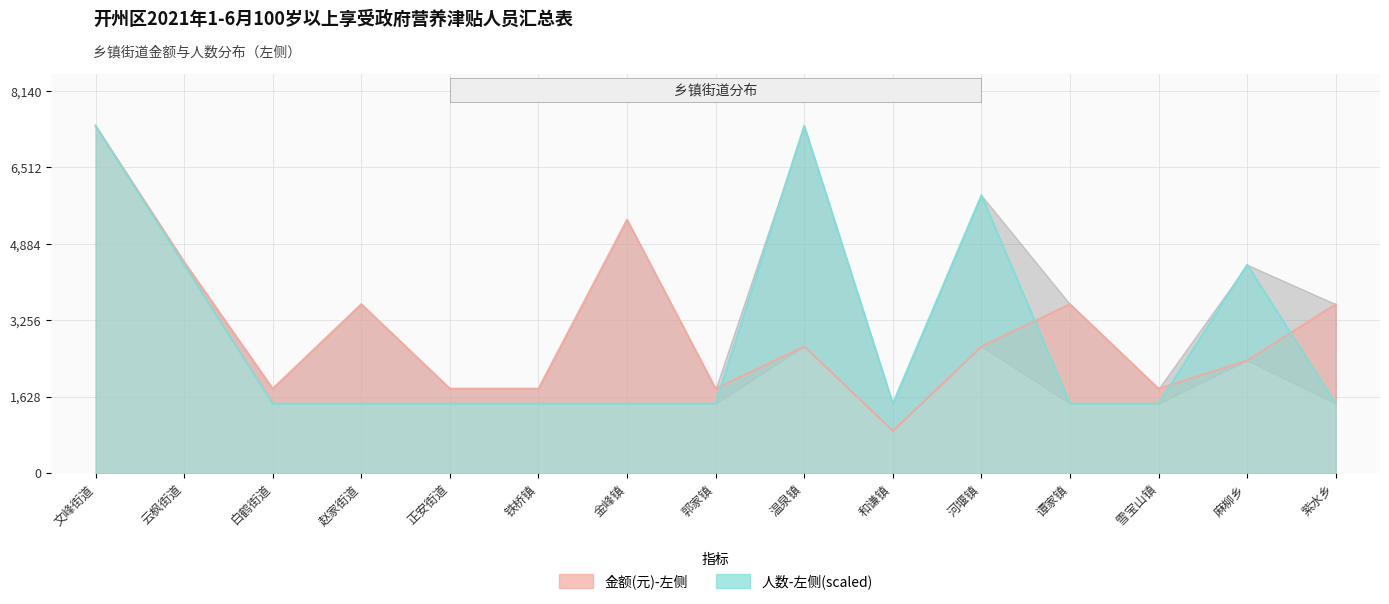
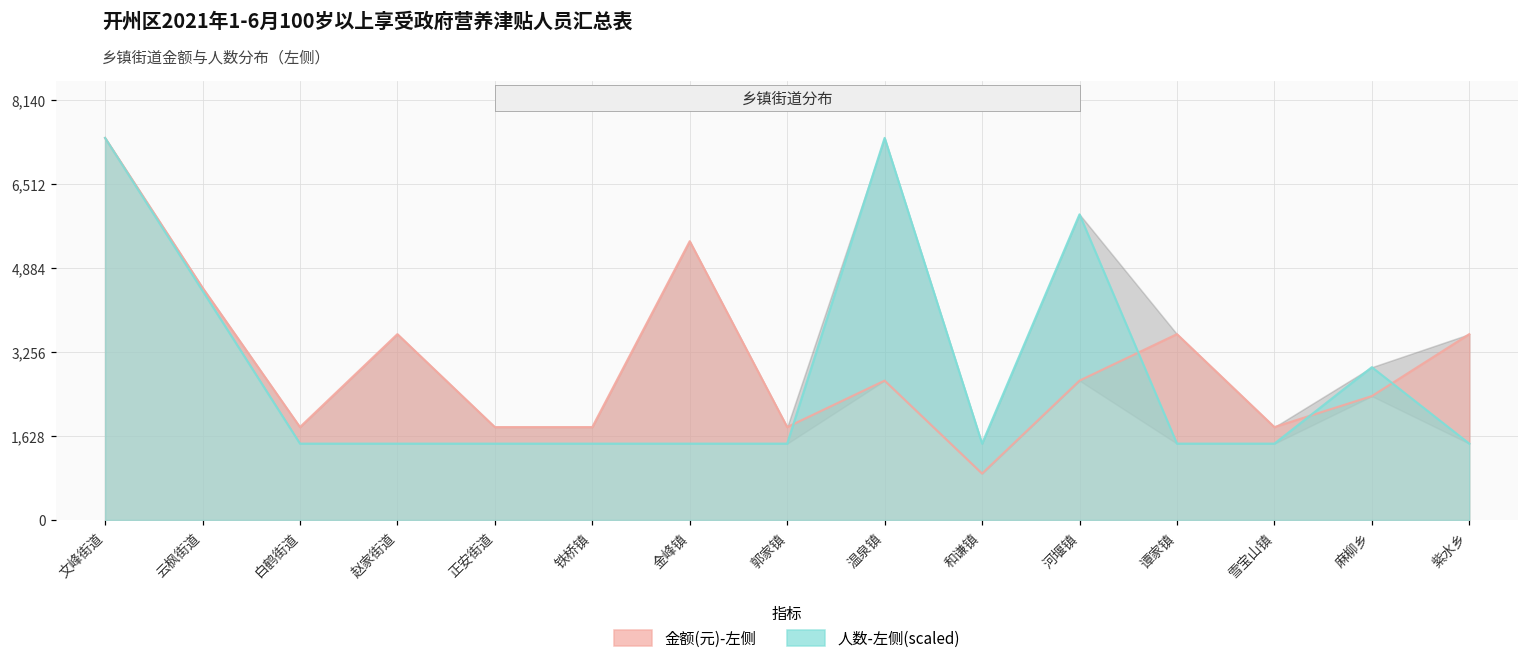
  {
    "人数-左侧(scaled)": {
      "云枫街道": "4,400",
      "白鹤街道": "1,500",
      "赵家街道": "1,500",
      "正安街道": "1,500",
      "铁桥镇": "1,500",
      "金峰镇": "1,500",
      "郭家镇": "1,500",
      "谭家镇": "1,500",
      "雪宝山镇": "1,500",
-     "麻柳乡": "4,400",
+     "麻柳乡": "3,000",
      "紫水乡": "1,500"
    }
  }
